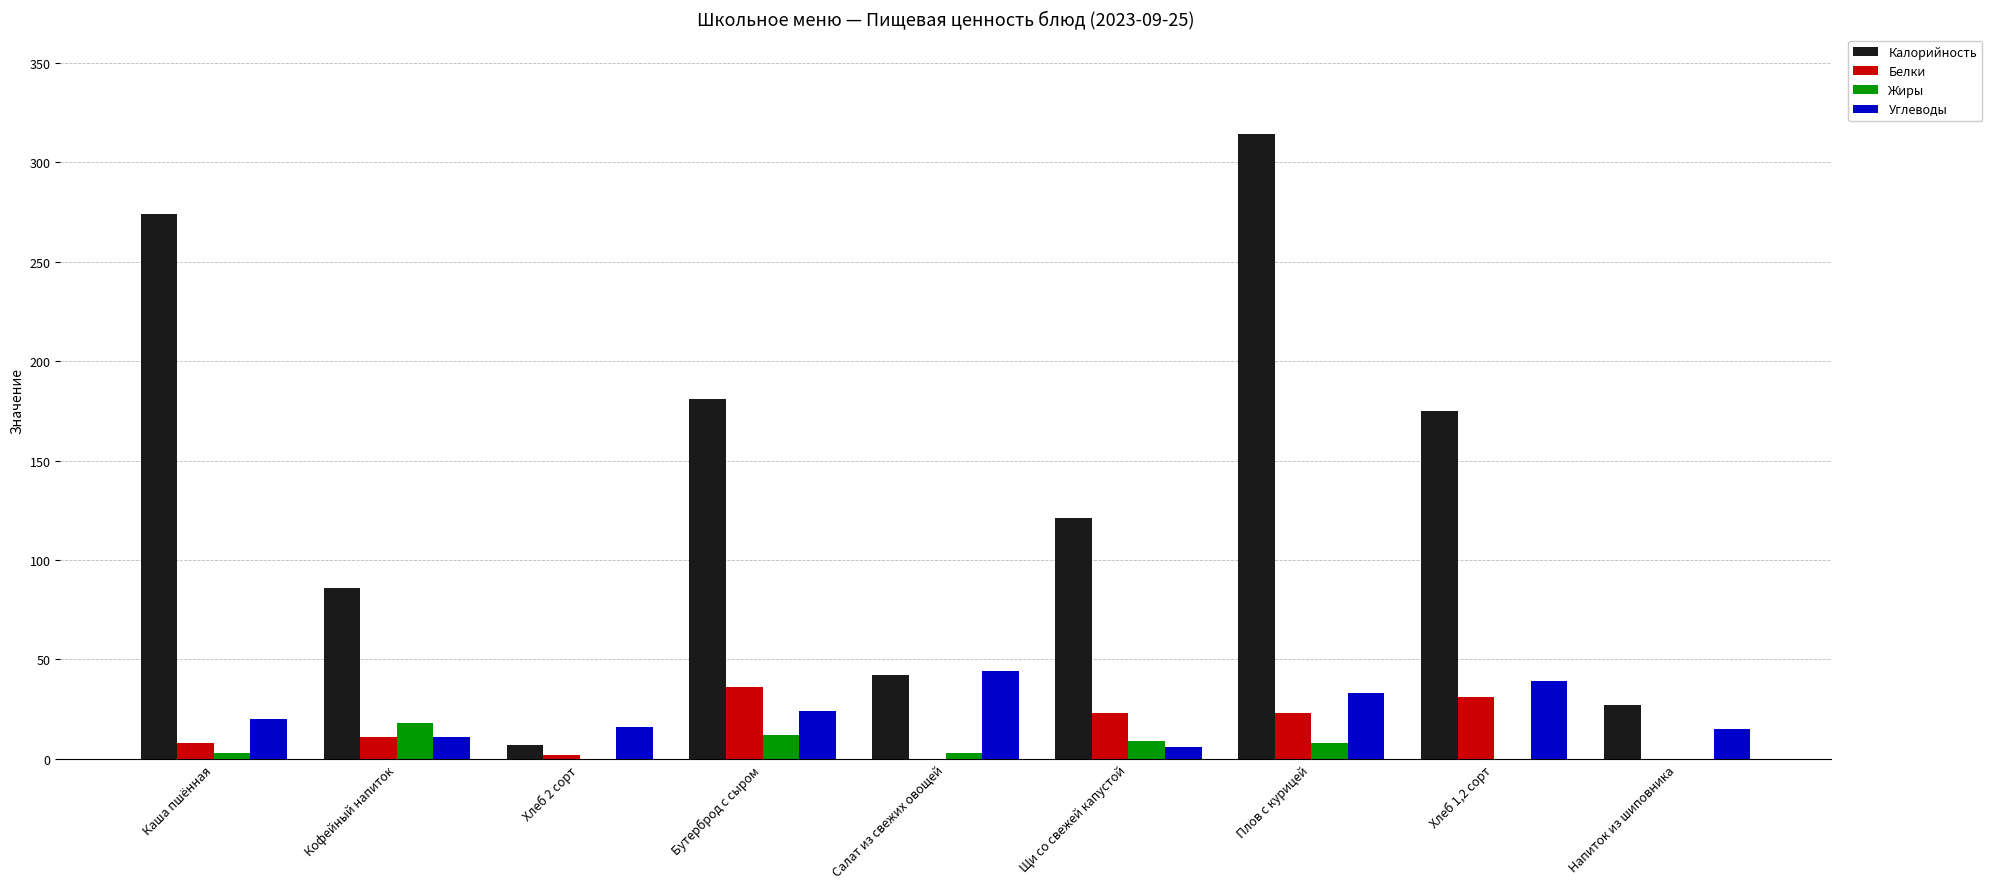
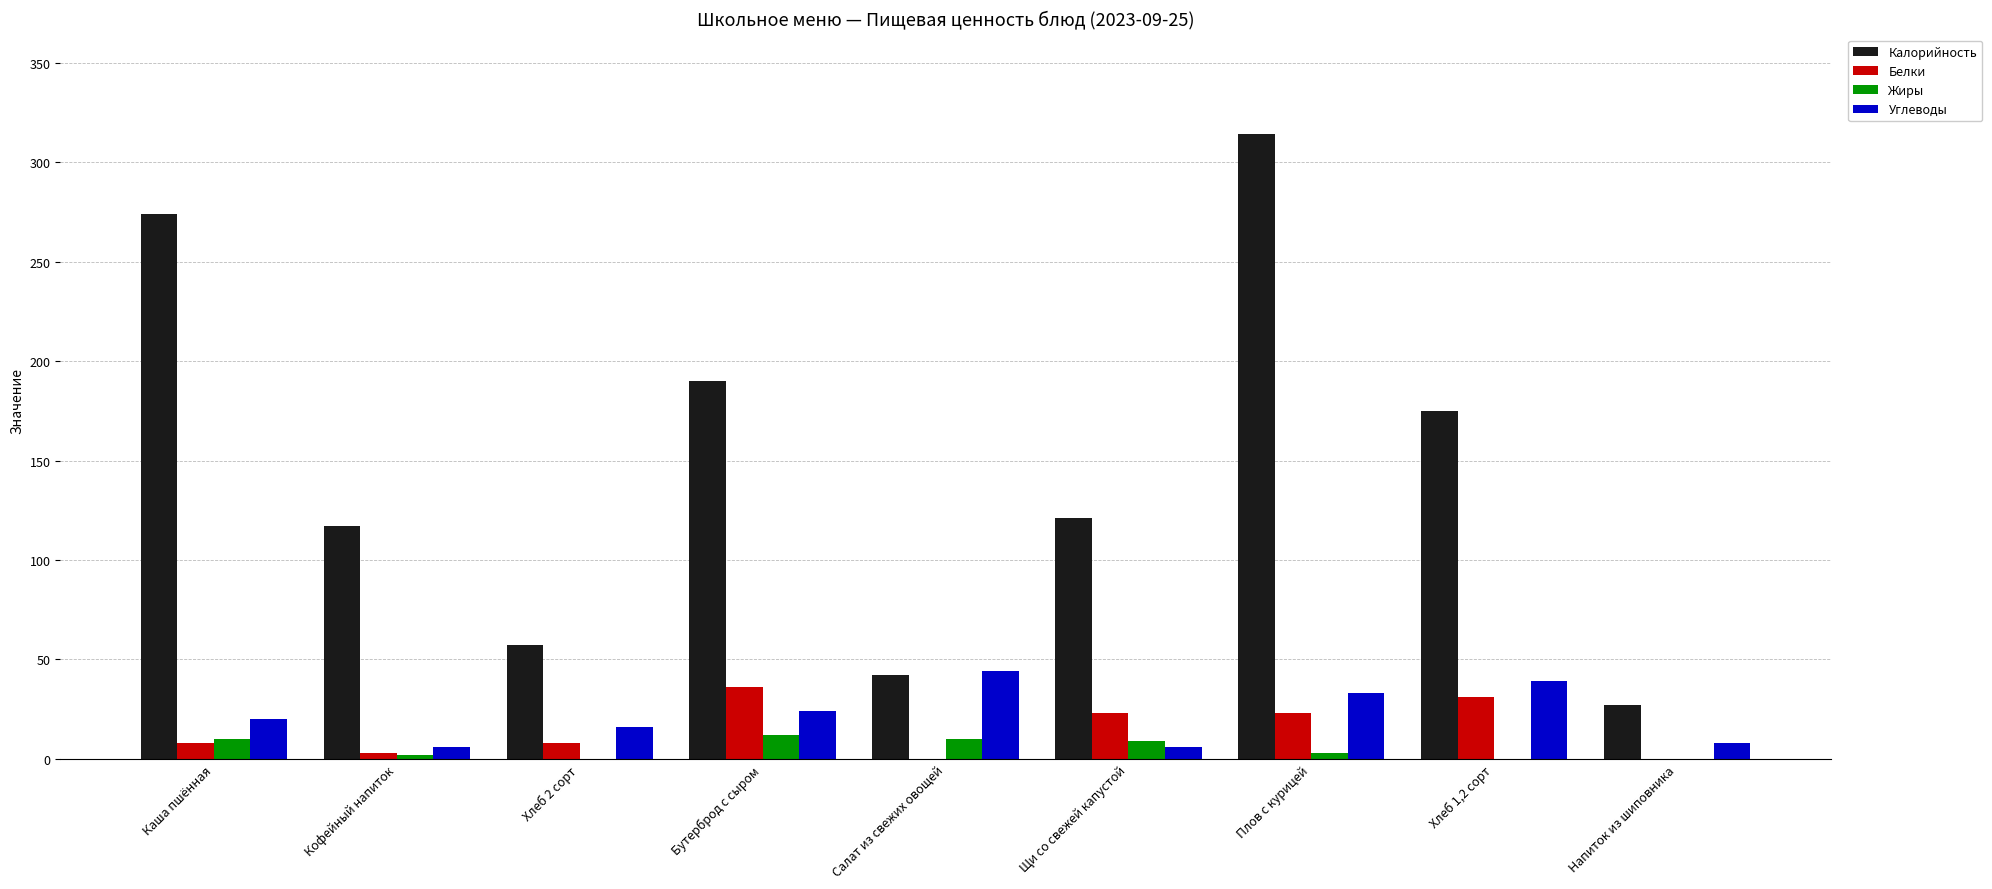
  {
    "Калорийность": {
      "Каша пшённая": 274,
-     "Кофейный напиток": 86,
-     "Хлеб 2 сорт": 7,
-     "Бутерброд с сыром": 181,
+     "Кофейный напиток": 117,
+     "Хлеб 2 сорт": 57,
+     "Бутерброд с сыром": 190,
      "Салат из свежих овощей": 42,
      "Щи со свежей капустой": 121,
      "Плов с курицей": 314,
      "Хлеб 1,2 сорт": 175,
      "Напиток из шиповника": 27
    },
    "Белки": {
      "Каша пшённая": 8,
-     "Кофейный напиток": 11,
-     "Хлеб 2 сорт": 2,
+     "Кофейный напиток": 3,
+     "Хлеб 2 сорт": 8,
      "Бутерброд с сыром": 36,
      "Салат из свежих овощей": 0,
      "Щи со свежей капустой": 23,
      "Плов с курицей": 23,
      "Хлеб 1,2 сорт": 31,
      "Напиток из шиповника": 0
    },
    "Жиры": {
-     "Каша пшённая": 3,
-     "Кофейный напиток": 18,
+     "Каша пшённая": 10,
+     "Кофейный напиток": 2,
      "Хлеб 2 сорт": 0,
      "Бутерброд с сыром": 12,
-     "Салат из свежих овощей": 3,
+     "Салат из свежих овощей": 10,
      "Щи со свежей капустой": 9,
-     "Плов с курицей": 8,
+     "Плов с курицей": 3,
      "Хлеб 1,2 сорт": 0,
      "Напиток из шиповника": 0
    },
    "Углеводы": {
      "Каша пшённая": 20,
-     "Кофейный напиток": 11,
+     "Кофейный напиток": 6,
      "Хлеб 2 сорт": 16,
      "Бутерброд с сыром": 24,
      "Салат из свежих овощей": 44,
      "Щи со свежей капустой": 6,
      "Плов с курицей": 33,
      "Хлеб 1,2 сорт": 39,
-     "Напиток из шиповника": 15
+     "Напиток из шиповника": 8
    }
  }
